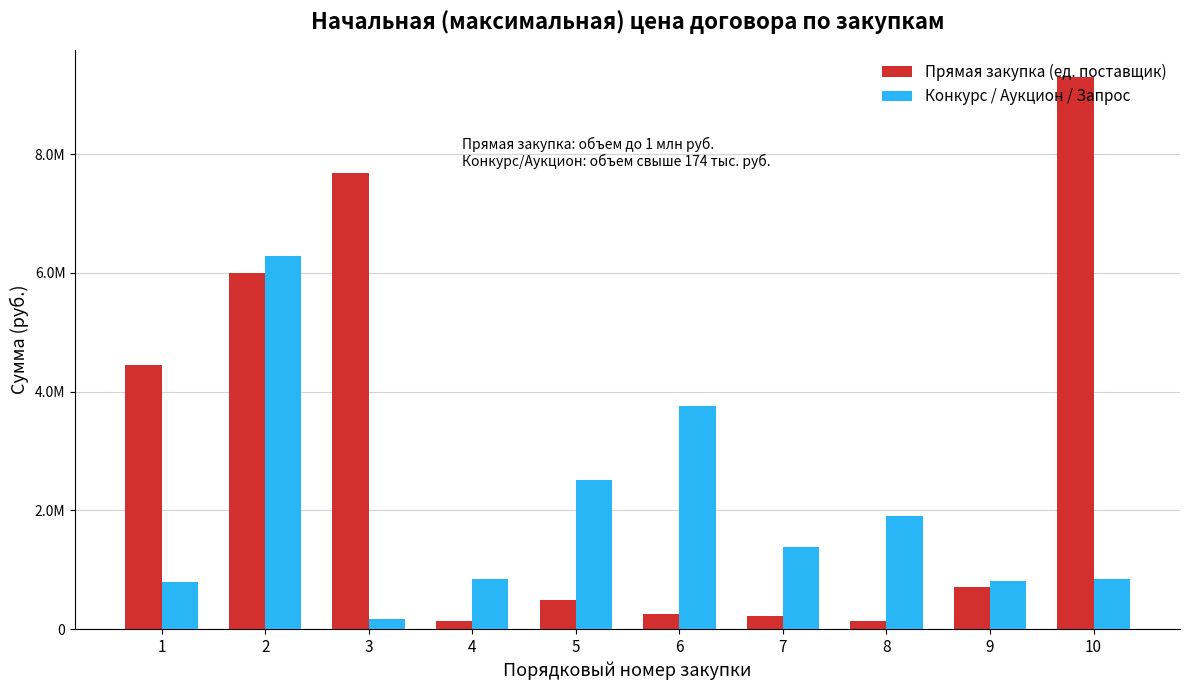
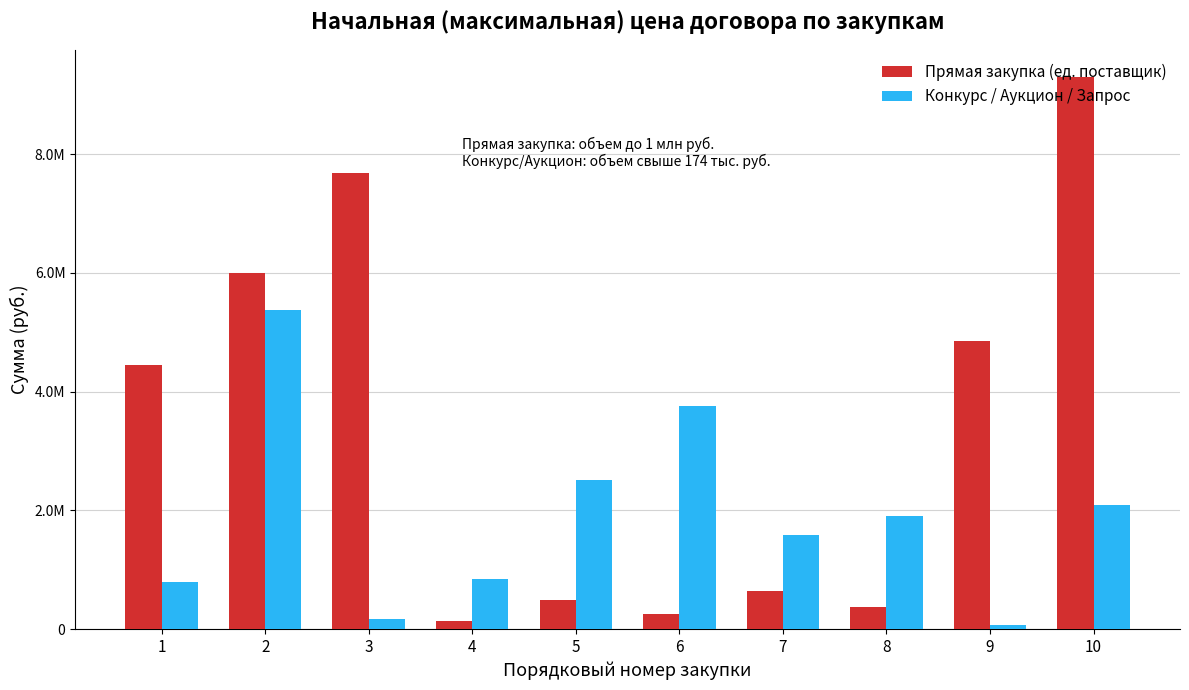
  {
    "Прямая закупка (ед. поставщик)": {
      "1": 4500000,
      "2": 6000000,
      "3": 7700000,
      "4": 100000,
      "5": 500000,
      "6": 300000,
-     "7": 200000,
-     "8": 100000,
-     "9": 700000,
+     "7": 600000,
+     "8": 400000,
+     "9": 4800000,
      "10": 9300000
    },
    "Конкурс / Аукцион / Запрос": {
      "1": 800000,
-     "2": 6300000,
+     "2": 5400000,
      "3": 200000,
      "4": 800000,
      "5": 2500000,
      "6": 3800000,
-     "7": 1400000,
+     "7": 1600000,
      "8": 1900000,
-     "9": 800000,
-     "10": 800000
+     "9": 100000,
+     "10": 2100000
    }
  }
